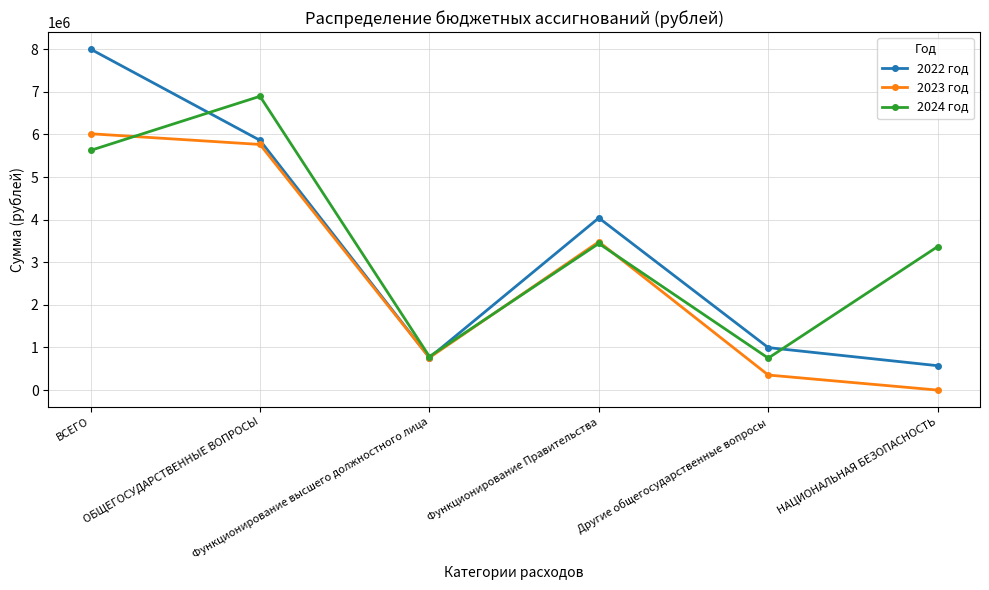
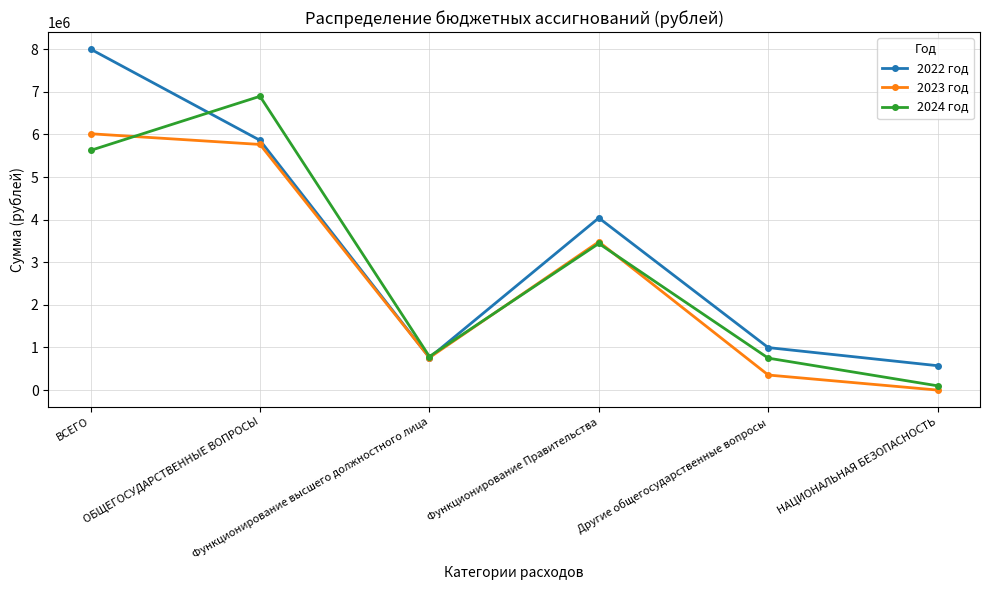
  {
    "2022 год": {
      "ВСЕГО": 8000000,
      "ОБЩЕГОСУДАРСТВЕННЫЕ ВОПРОСЫ": 5900000,
      "Функционирование Правительства": 4000000,
      "Другие общегосударственные вопросы": 1000000,
      "НАЦИОНАЛЬНАЯ БЕЗОПАСНОСТЬ": 600000
    },
    "2023 год": {
      "ВСЕГО": 6000000,
      "ОБЩЕГОСУДАРСТВЕННЫЕ ВОПРОСЫ": 5800000,
      "Другие общегосударственные вопросы": 400000,
      "НАЦИОНАЛЬНАЯ БЕЗОПАСНОСТЬ": 0
    },
    "2024 год": {
      "ВСЕГО": 5600000,
      "ОБЩЕГОСУДАРСТВЕННЫЕ ВОПРОСЫ": 6900000,
      "Другие общегосударственные вопросы": 800000,
-     "НАЦИОНАЛЬНАЯ БЕЗОПАСНОСТЬ": 3400000
+     "НАЦИОНАЛЬНАЯ БЕЗОПАСНОСТЬ": 100000
    }
  }
